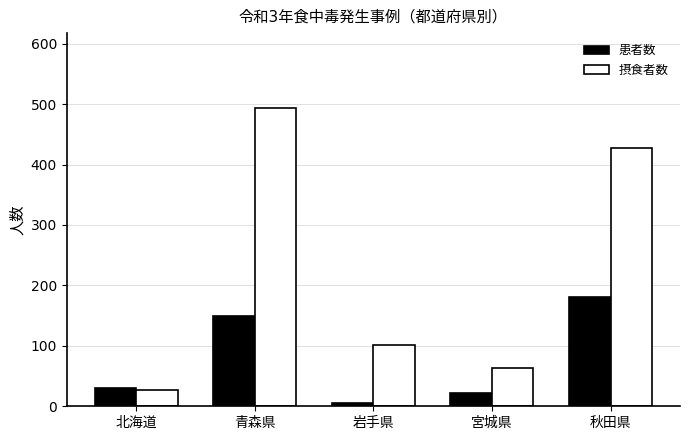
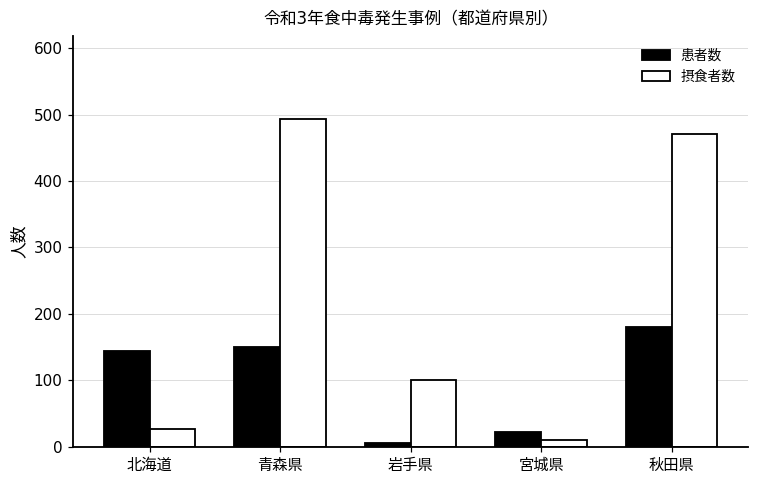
  {
    "患者数": {
-     "北海道": 30,
+     "北海道": 140,
      "青森県": 150,
      "岩手県": 10,
      "宮城県": 20,
      "秋田県": 180
    },
    "摂食者数": {
      "北海道": 30,
      "青森県": 490,
      "岩手県": 100,
-     "宮城県": 60,
-     "秋田県": 430
+     "宮城県": 10,
+     "秋田県": 470
    }
  }
